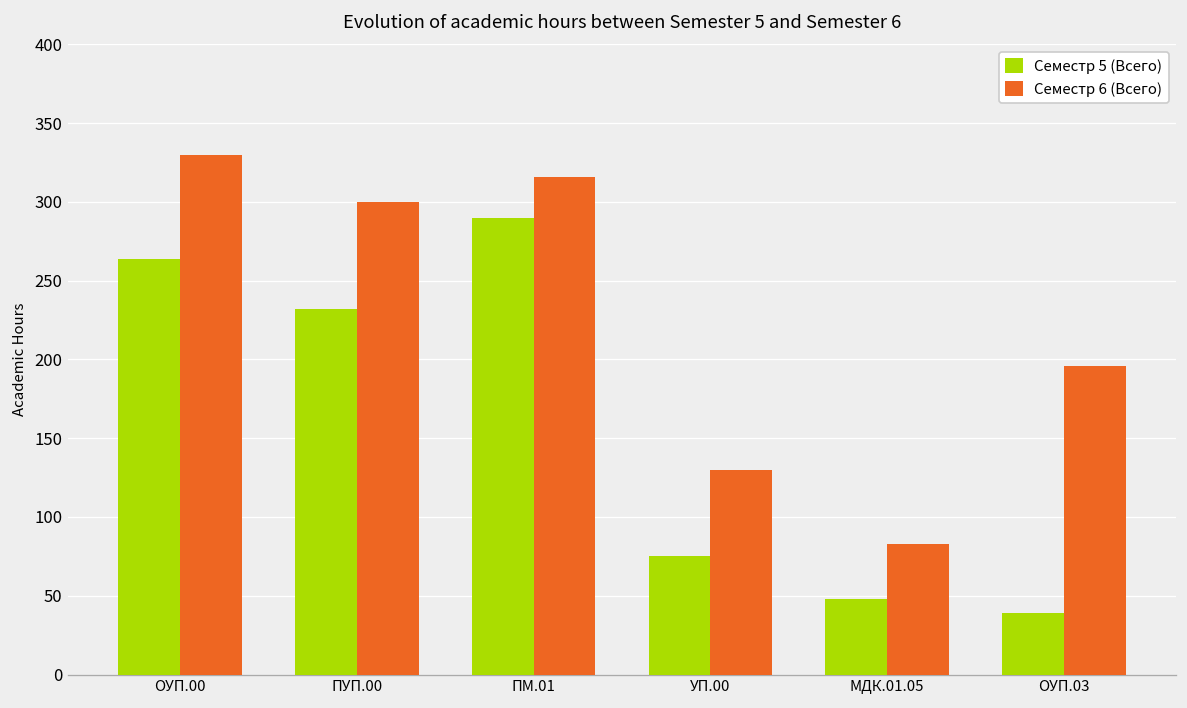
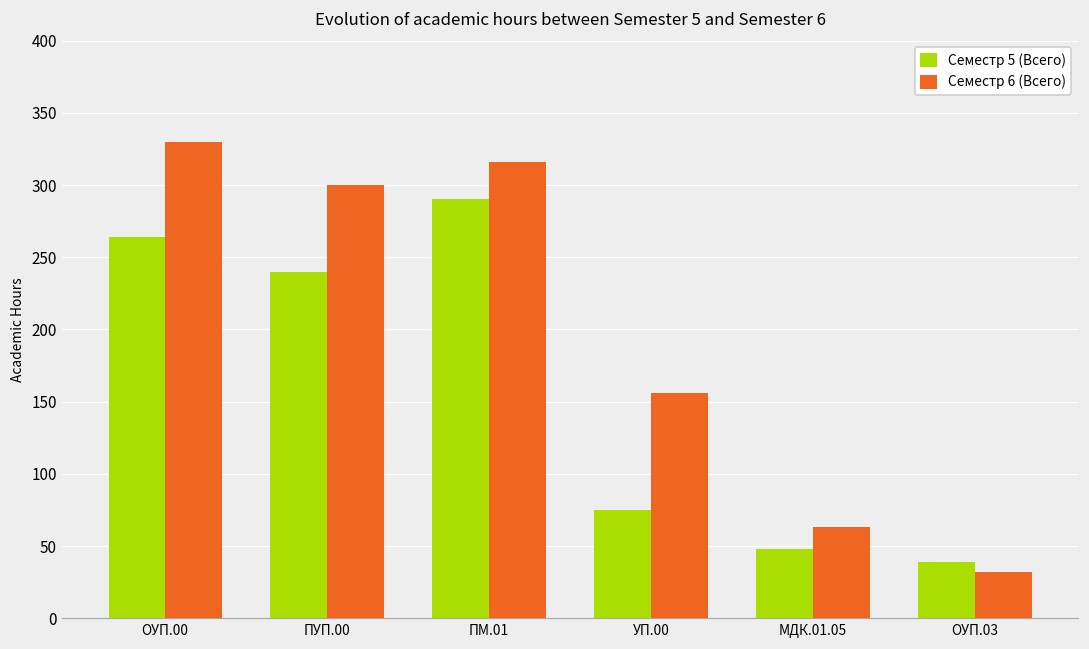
  {
    "Семестр 5 (Всего)": {
      "ОУП.00": 264,
-     "ПУП.00": 232,
+     "ПУП.00": 240,
      "ПМ.01": 290,
      "УП.00": 75,
      "МДК.01.05": 48,
      "ОУП.03": 39
    },
    "Семестр 6 (Всего)": {
      "ОУП.00": 330,
      "ПУП.00": 300,
      "ПМ.01": 316,
-     "УП.00": 130,
-     "МДК.01.05": 83,
-     "ОУП.03": 196
+     "УП.00": 156,
+     "МДК.01.05": 63,
+     "ОУП.03": 32
    }
  }
